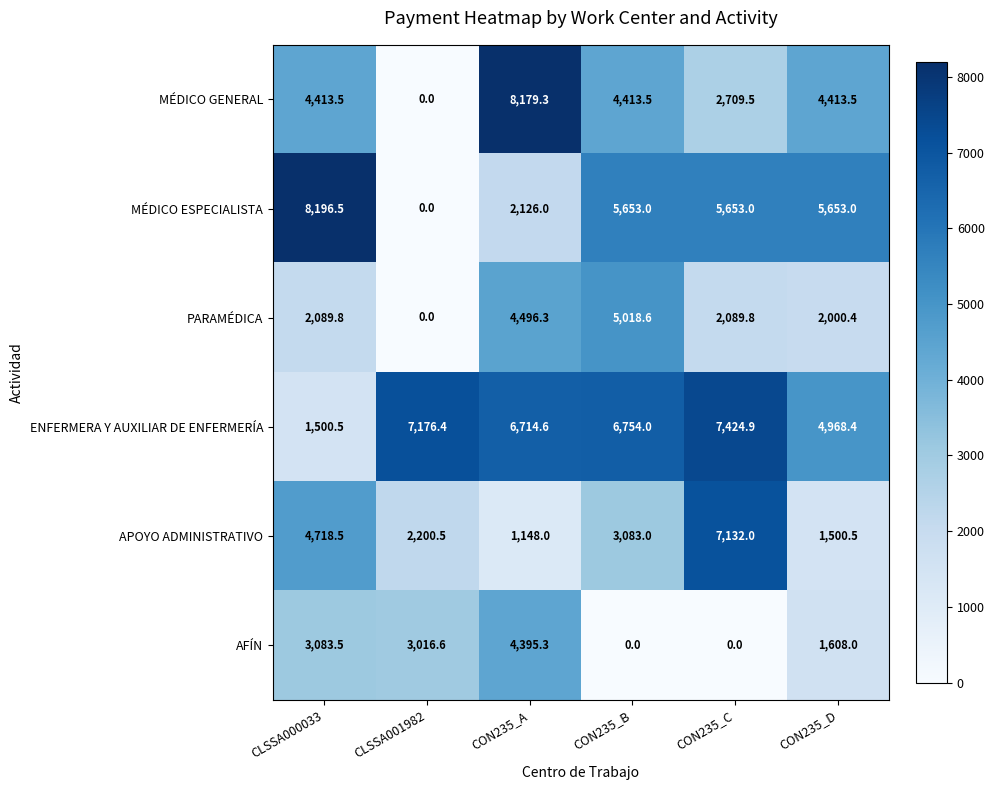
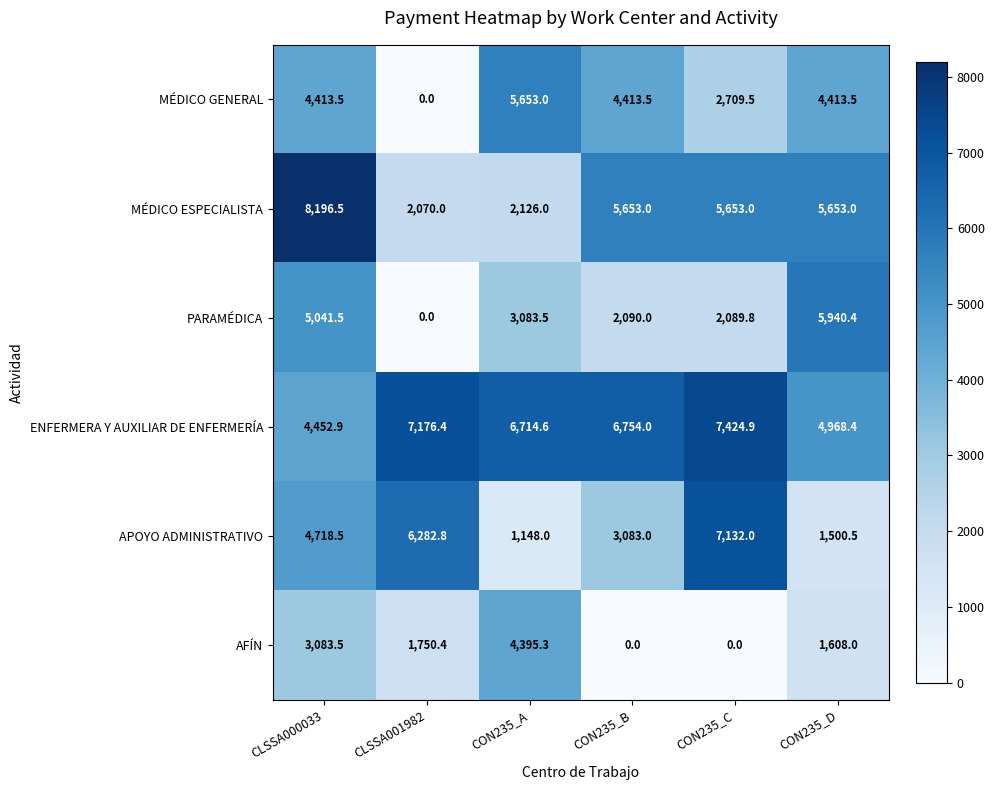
  {
    "MÉDICO GENERAL": {
      "CLSSA000033": "4,413.5",
      "CLSSA001982": "0.0",
-     "CON235_A": "8,179.3",
+     "CON235_A": "5,653.0",
      "CON235_B": "4,413.5",
      "CON235_C": "2,709.5",
      "CON235_D": "4,413.5"
    },
    "MÉDICO ESPECIALISTA": {
      "CLSSA000033": "8,196.5",
-     "CLSSA001982": "0.0",
+     "CLSSA001982": "2,070.0",
      "CON235_A": "2,126.0",
      "CON235_B": "5,653.0",
      "CON235_C": "5,653.0",
      "CON235_D": "5,653.0"
    },
    "PARAMÉDICA": {
-     "CLSSA000033": "2,089.8",
+     "CLSSA000033": "5,041.5",
      "CLSSA001982": "0.0",
-     "CON235_A": "4,496.3",
-     "CON235_B": "5,018.6",
+     "CON235_A": "3,083.5",
+     "CON235_B": "2,090.0",
      "CON235_C": "2,089.8",
-     "CON235_D": "2,000.4"
+     "CON235_D": "5,940.4"
    },
    "ENFERMERA Y AUXILIAR DE ENFERMERÍA": {
-     "CLSSA000033": "1,500.5",
+     "CLSSA000033": "4,452.9",
      "CLSSA001982": "7,176.4",
      "CON235_A": "6,714.6",
      "CON235_B": "6,754.0",
      "CON235_C": "7,424.9",
      "CON235_D": "4,968.4"
    },
    "APOYO ADMINISTRATIVO": {
      "CLSSA000033": "4,718.5",
-     "CLSSA001982": "2,200.5",
+     "CLSSA001982": "6,282.8",
      "CON235_A": "1,148.0",
      "CON235_B": "3,083.0",
      "CON235_C": "7,132.0",
      "CON235_D": "1,500.5"
    },
    "AFÍN": {
      "CLSSA000033": "3,083.5",
-     "CLSSA001982": "3,016.6",
+     "CLSSA001982": "1,750.4",
      "CON235_A": "4,395.3",
      "CON235_B": "0.0",
      "CON235_C": "0.0",
      "CON235_D": "1,608.0"
    }
  }
